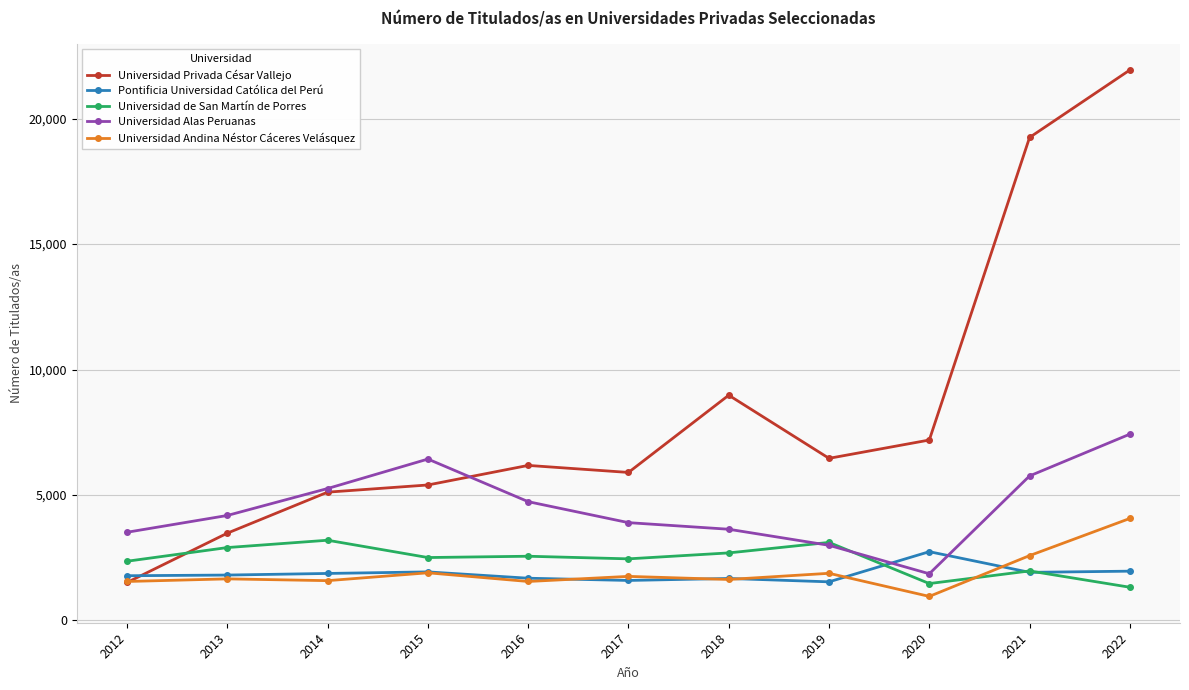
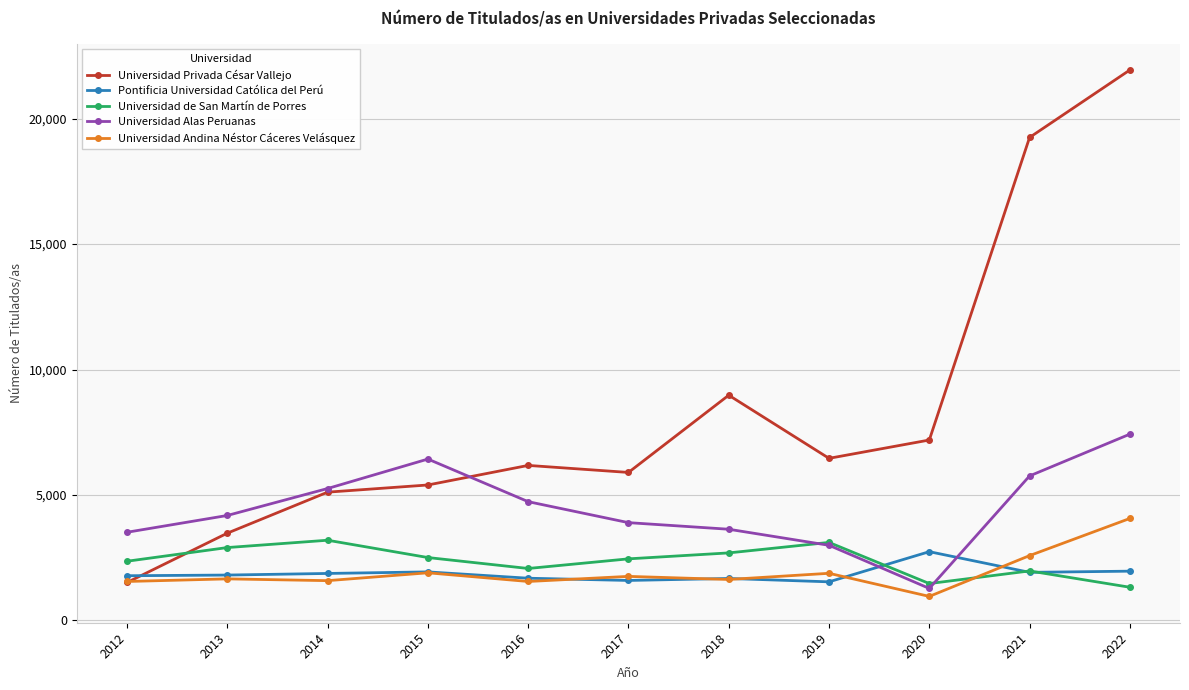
  {
    "Universidad Privada César Vallejo": {
      "2013": "3,500",
      "2014": "5,100",
      "2015": "5,400",
      "2016": "6,200",
      "2017": "5,900",
      "2018": "9,000",
      "2019": "6,500",
      "2020": "7,200",
      "2021": "19,300",
      "2022": "21,900"
    },
    "Pontificia Universidad Católica del Perú": {
      "2012": "1,800",
      "2013": "1,800",
      "2014": "1,900",
      "2016": "1,700",
      "2017": "1,600",
      "2019": "1,500",
      "2020": "2,700",
      "2022": "2,000"
    },
    "Universidad de San Martín de Porres": {
      "2012": "2,400",
      "2013": "2,900",
      "2014": "3,200",
      "2015": "2,500",
-     "2016": "2,600",
+     "2016": "2,100",
      "2017": "2,500",
      "2018": "2,700",
      "2019": "3,100",
      "2020": "1,500",
      "2022": "1,300"
    },
    "Universidad Alas Peruanas": {
      "2012": "3,500",
      "2013": "4,200",
      "2014": "5,300",
      "2015": "6,400",
      "2016": "4,700",
      "2017": "3,900",
      "2018": "3,600",
      "2019": "3,000",
-     "2020": "1,900",
+     "2020": "1,300",
      "2021": "5,800",
      "2022": "7,400"
    },
    "Universidad Andina Néstor Cáceres Velásquez": {
      "2013": "1,700",
      "2014": "1,600",
      "2016": "1,600",
      "2017": "1,800",
      "2019": "1,900",
      "2020": "1,000",
      "2021": "2,600",
      "2022": "4,100"
    }
  }
